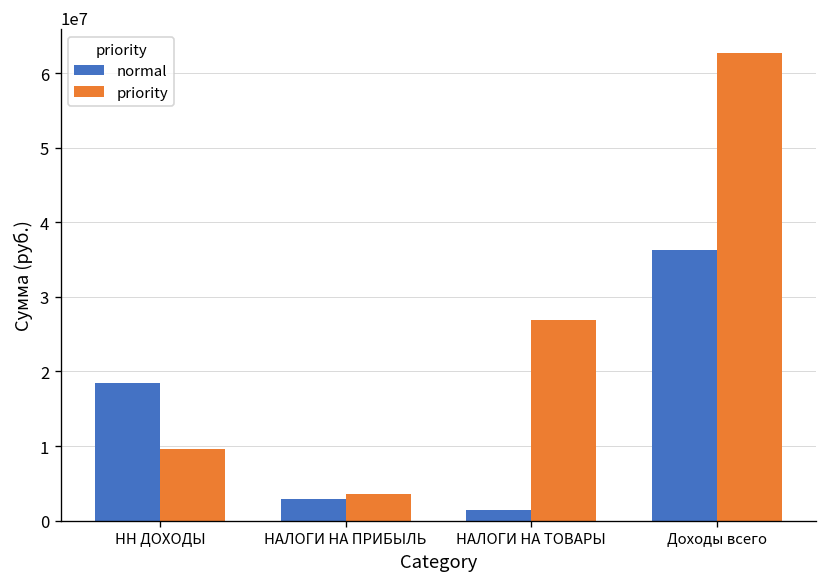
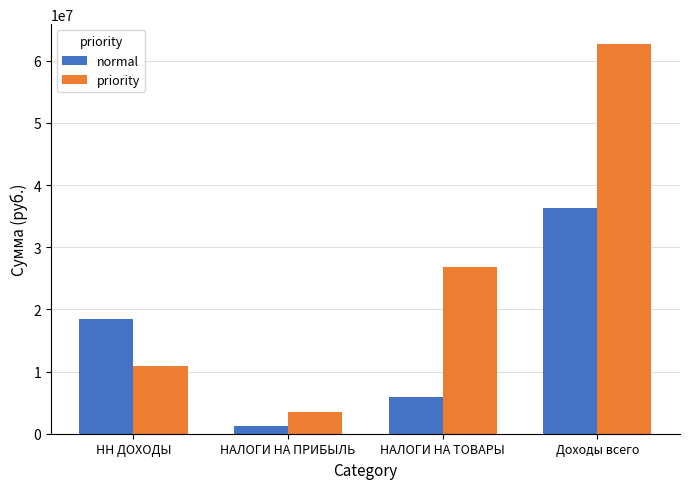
  {
    "normal": {
      "НН ДОХОДЫ": 18000000,
-     "НАЛОГИ НА ПРИБЫЛЬ": 3000000,
-     "НАЛОГИ НА ТОВАРЫ": 1000000,
+     "НАЛОГИ НА ПРИБЫЛЬ": 1000000,
+     "НАЛОГИ НА ТОВАРЫ": 6000000,
      "Доходы всего": 36000000
    },
    "priority": {
-     "НН ДОХОДЫ": 10000000,
+     "НН ДОХОДЫ": 11000000,
      "НАЛОГИ НА ПРИБЫЛЬ": 4000000,
      "НАЛОГИ НА ТОВАРЫ": 27000000,
      "Доходы всего": 63000000
    }
  }
